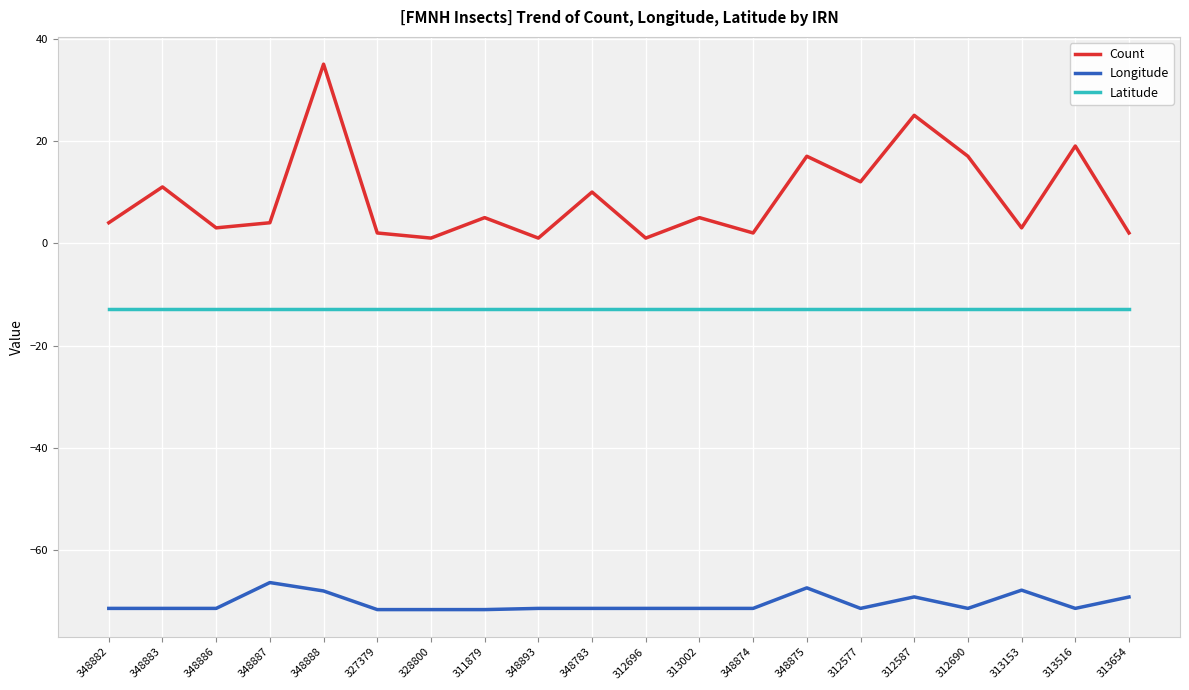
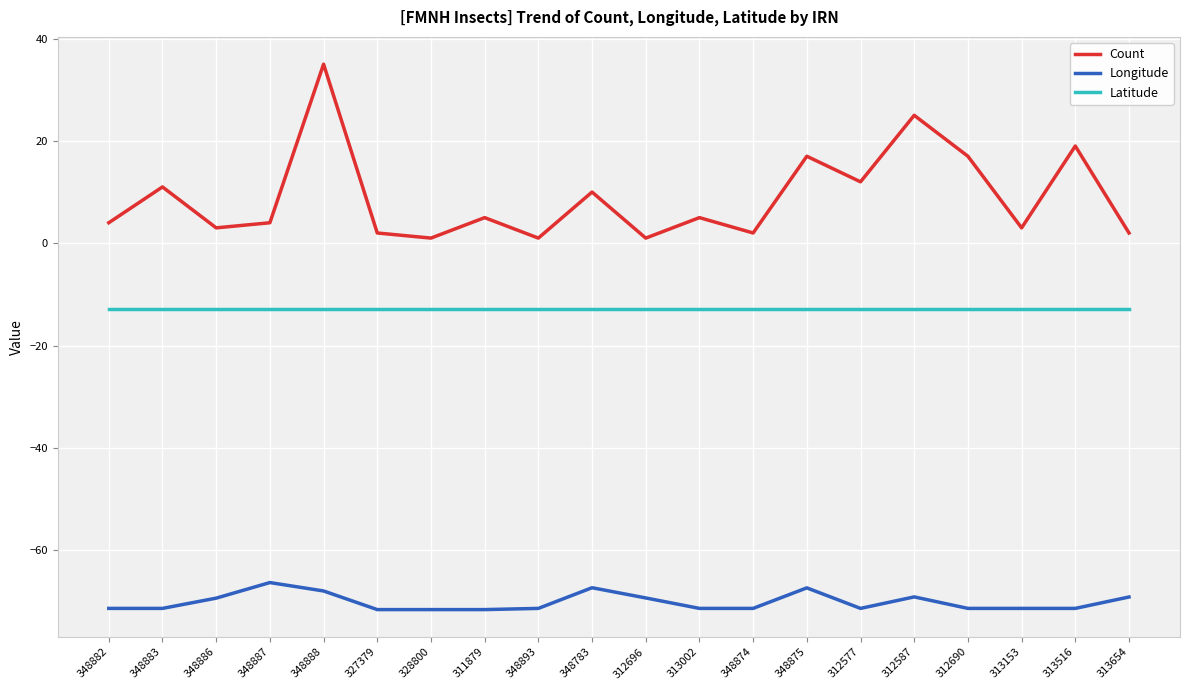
  {
    "Count": {
      "348882": 4,
      "348883": 11,
      "348886": 3,
      "348887": 4,
      "348888": 35,
      "327379": 2,
      "328800": 1,
      "311879": 5,
      "348893": 1,
      "348783": 10,
      "312696": 1,
      "313002": 5,
      "348874": 2,
      "348875": 17,
      "312577": 12,
      "312587": 25,
      "312690": 17,
      "313153": 3,
      "313516": 19,
      "313654": 2
    },
    "Longitude": {
      "348882": -71,
      "348883": -71,
-     "348886": -71,
+     "348886": -69,
      "348887": -66,
      "348888": -68,
      "327379": -72,
      "328800": -72,
      "311879": -72,
      "348893": -71,
-     "348783": -71,
-     "312696": -71,
+     "348783": -67,
+     "312696": -69,
      "313002": -71,
      "348874": -71,
      "348875": -67,
      "312577": -71,
      "312587": -69,
      "312690": -71,
-     "313153": -68,
+     "313153": -71,
      "313516": -71,
      "313654": -69
    },
    "Latitude": {
      "348882": -13,
      "348883": -13,
      "348886": -13,
      "348887": -13,
      "348888": -13,
      "327379": -13,
      "328800": -13,
      "311879": -13,
      "348893": -13,
      "348783": -13,
      "312696": -13,
      "313002": -13,
      "348874": -13,
      "348875": -13,
      "312577": -13,
      "312587": -13,
      "312690": -13,
      "313153": -13,
      "313516": -13,
      "313654": -13
    }
  }
